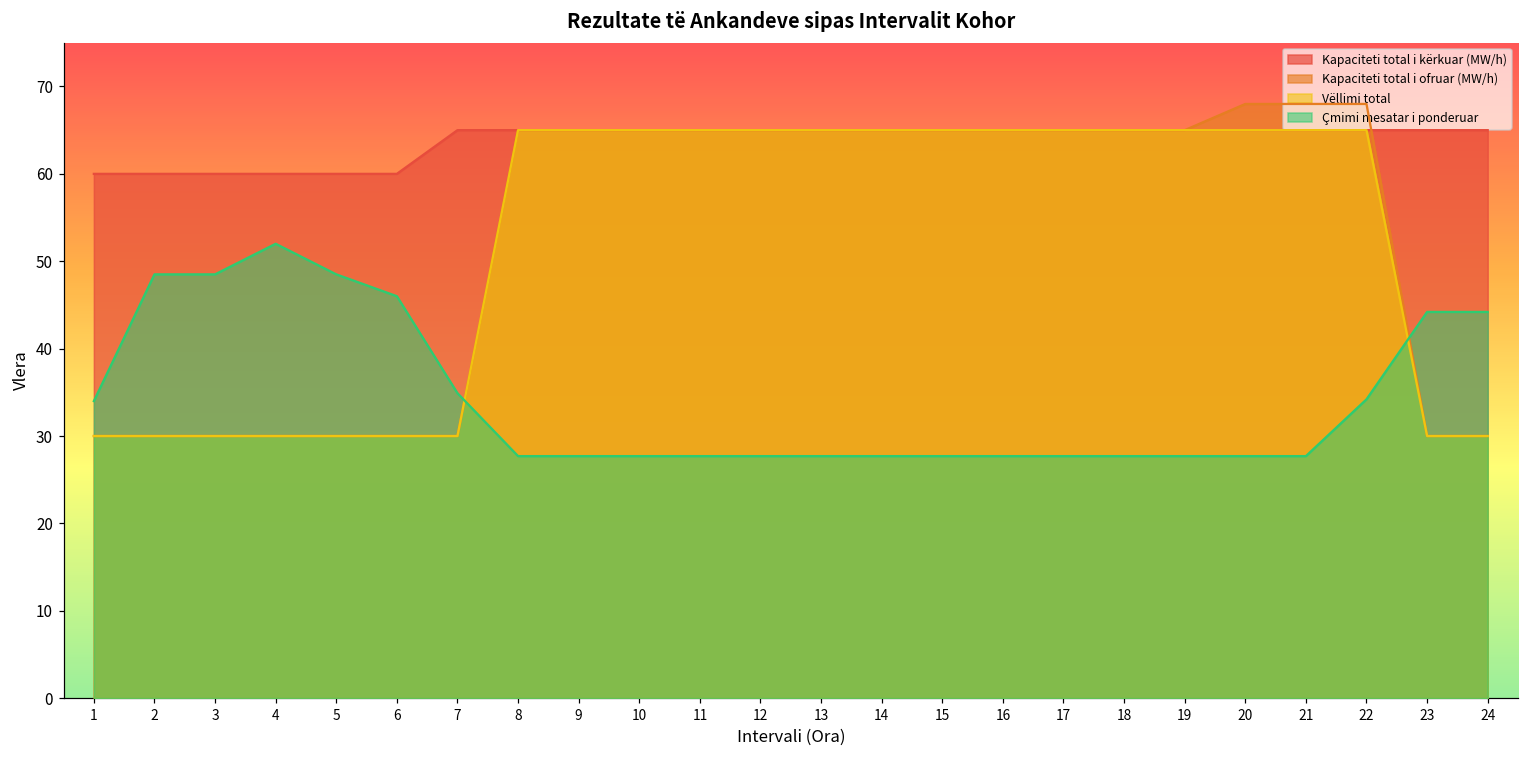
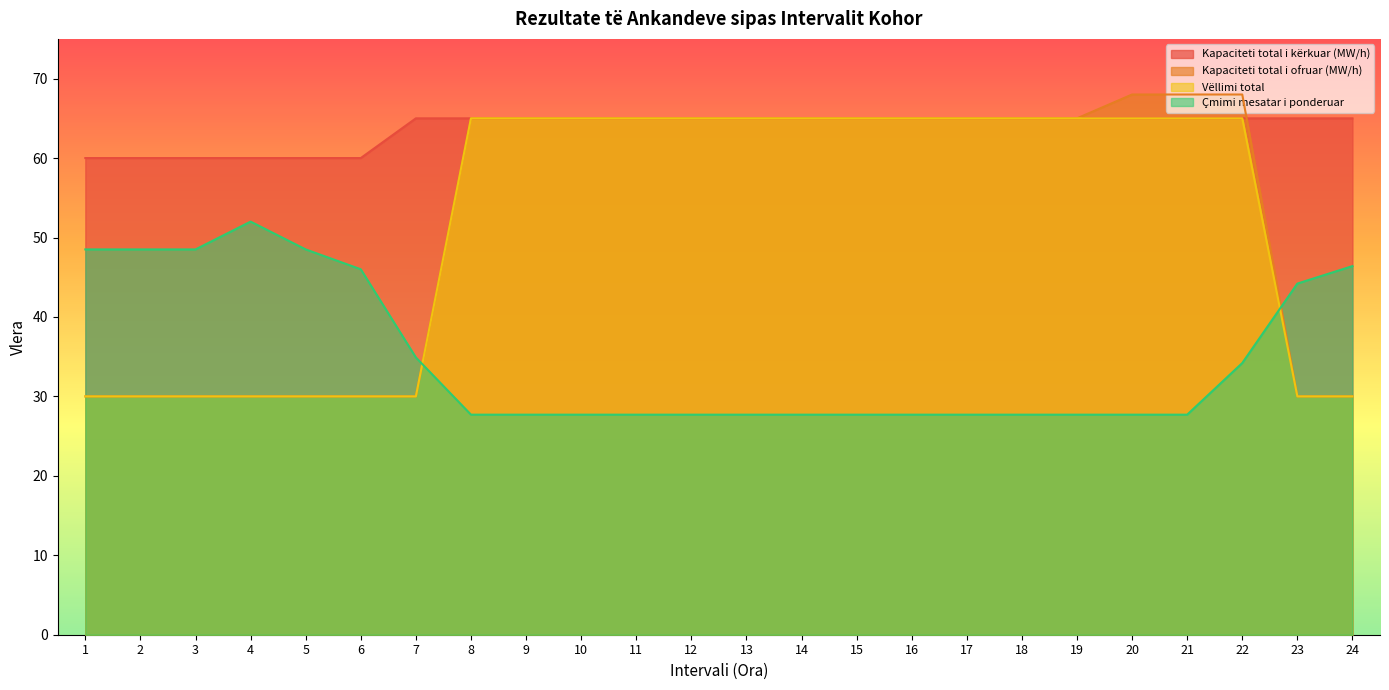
  {
    "Çmimi mesatar i ponderuar": {
-     "1": 34,
+     "1": 49,
      "2": 49,
      "3": 49,
      "4": 52,
      "5": 49,
      "6": 46,
      "7": 35,
      "8": 28,
      "9": 28,
      "10": 28,
      "11": 28,
      "12": 28,
      "13": 28,
      "14": 28,
      "15": 28,
      "16": 28,
      "17": 28,
      "18": 28,
      "19": 28,
      "20": 28,
      "21": 28,
      "22": 34,
      "23": 44,
-     "24": 44
+     "24": 46
    }
  }
